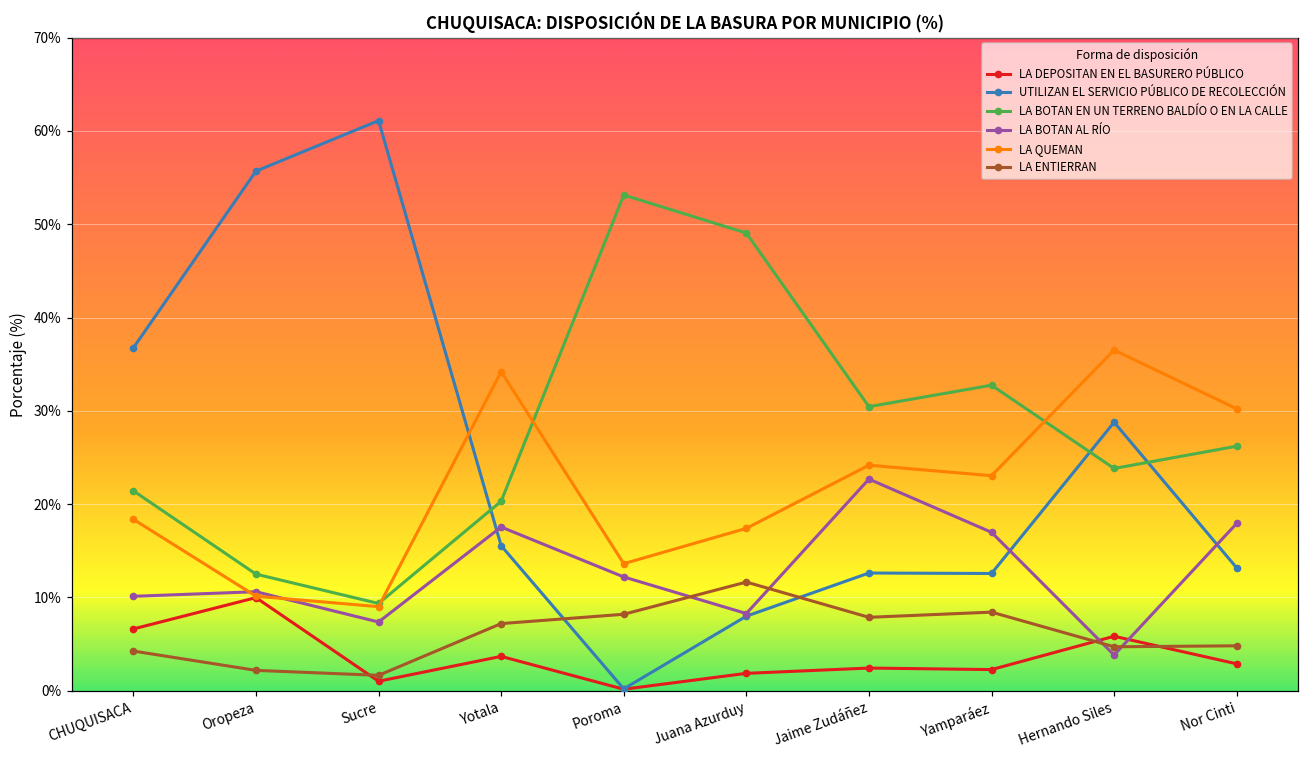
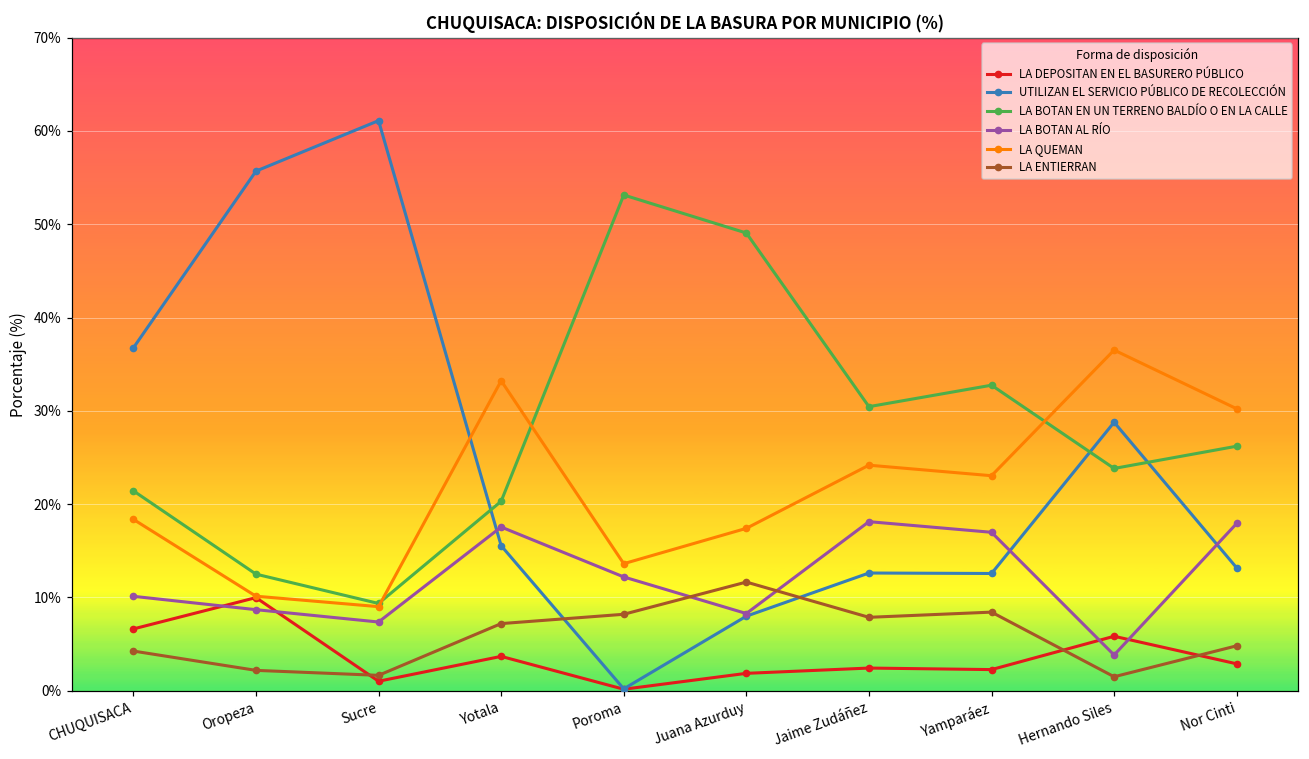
  {
    "LA DEPOSITAN EN EL BASURERO PÚBLICO": {
      "CHUQUISACA": "7%",
      "Sucre": "1%",
      "Yotala": "4%",
      "Juana Azurduy": "2%",
      "Jaime Zudáñez": "2%",
      "Yamparáez": "2%",
      "Hernando Siles": "6%",
      "Nor Cinti": "3%"
    },
    "UTILIZAN EL SERVICIO PÚBLICO DE RECOLECCIÓN": {
      "CHUQUISACA": "37%",
      "Oropeza": "56%",
      "Sucre": "61%",
      "Yotala": "16%",
      "Jaime Zudáñez": "13%",
      "Yamparáez": "13%",
      "Hernando Siles": "29%",
      "Nor Cinti": "13%"
    },
    "LA BOTAN EN UN TERRENO BALDÍO O EN LA CALLE": {
      "CHUQUISACA": "21%",
      "Oropeza": "12%",
      "Sucre": "9%",
      "Yotala": "20%",
      "Poroma": "53%",
      "Juana Azurduy": "49%",
      "Jaime Zudáñez": "30%",
      "Yamparáez": "33%",
      "Hernando Siles": "24%",
      "Nor Cinti": "26%"
    },
    "LA BOTAN AL RÍO": {
      "CHUQUISACA": "10%",
-     "Oropeza": "11%",
+     "Oropeza": "9%",
      "Sucre": "7%",
      "Yotala": "18%",
      "Poroma": "12%",
-     "Jaime Zudáñez": "23%",
+     "Jaime Zudáñez": "18%",
      "Yamparáez": "17%",
      "Hernando Siles": "4%",
      "Nor Cinti": "18%"
    },
    "LA QUEMAN": {
      "CHUQUISACA": "18%",
      "Sucre": "9%",
-     "Yotala": "34%",
+     "Yotala": "33%",
      "Poroma": "14%",
      "Juana Azurduy": "17%",
      "Jaime Zudáñez": "24%",
      "Yamparáez": "23%",
      "Hernando Siles": "37%",
      "Nor Cinti": "30%"
    },
    "LA ENTIERRAN": {
      "CHUQUISACA": "4%",
      "Oropeza": "2%",
      "Sucre": "2%",
      "Yotala": "7%",
      "Poroma": "8%",
      "Juana Azurduy": "12%",
      "Jaime Zudáñez": "8%",
      "Yamparáez": "8%",
-     "Hernando Siles": "5%",
+     "Hernando Siles": "1%",
      "Nor Cinti": "5%"
    }
  }
